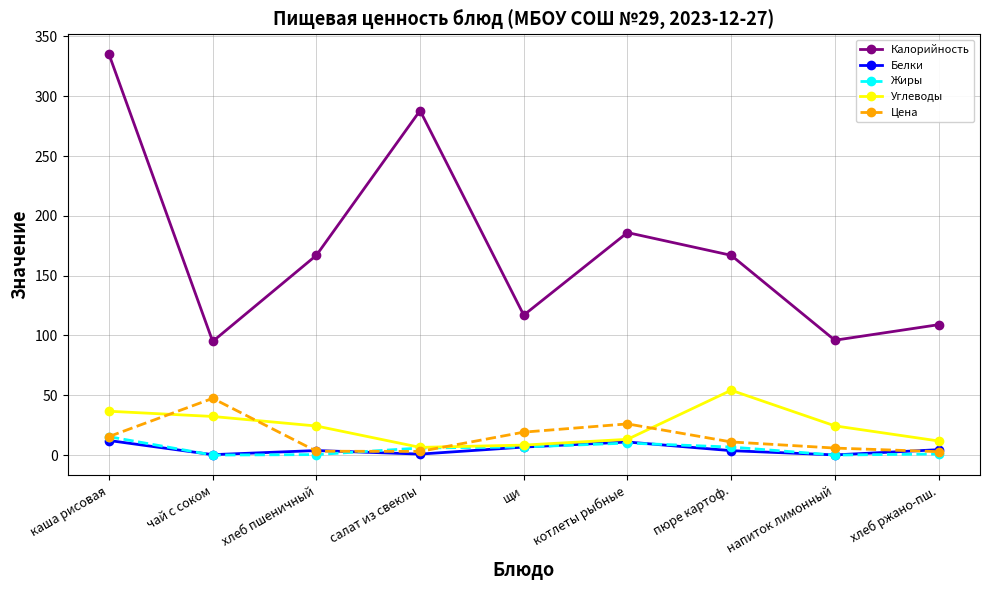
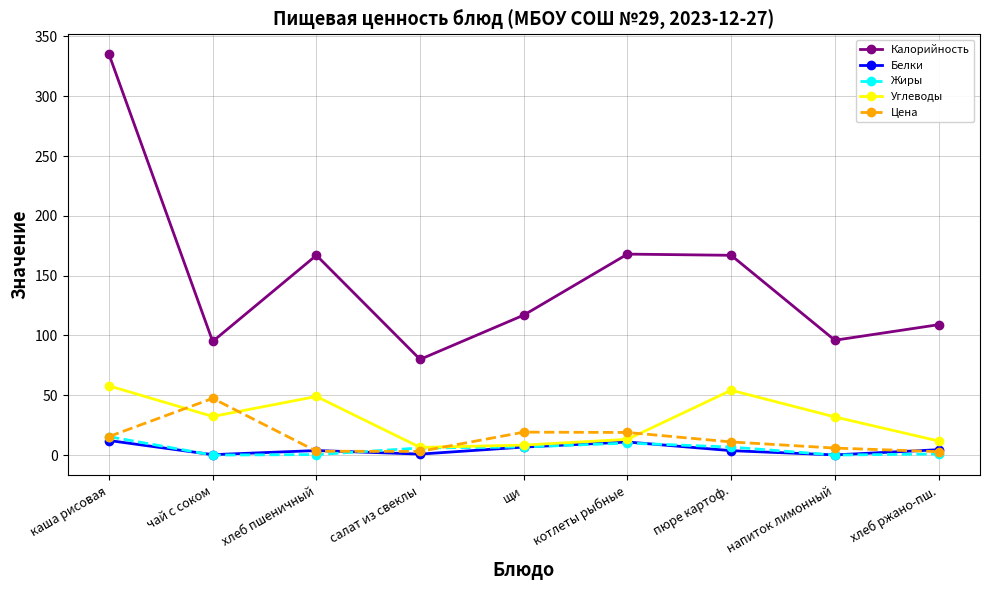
  {
    "Калорийность": {
      "каша рисовая": 335,
      "чай с соком": 95,
      "хлеб пшеничный": 167,
-     "салат из свеклы": 288,
+     "салат из свеклы": 80,
      "щи": 117,
-     "котлеты рыбные": 186,
+     "котлеты рыбные": 168,
      "пюре картоф.": 167,
      "напиток лимонный": 96,
      "хлеб ржано-пш.": 109
    },
    "Белки": {
      "каша рисовая": 12,
      "салат из свеклы": 1,
      "пюре картоф.": 4
    },
    "Жиры": {
      "хлеб пшеничный": 0,
      "пюре картоф.": 7
    },
    "Углеводы": {
-     "каша рисовая": 37,
+     "каша рисовая": 58,
      "чай с соком": 32,
-     "хлеб пшеничный": 24,
+     "хлеб пшеничный": 49,
      "котлеты рыбные": 13,
      "пюре картоф.": 54,
-     "напиток лимонный": 24,
+     "напиток лимонный": 32,
      "хлеб ржано-пш.": 12
    },
    "Цена": {
      "чай с соком": 47,
      "салат из свеклы": 3,
      "щи": 19,
-     "котлеты рыбные": 26,
+     "котлеты рыбные": 19,
      "пюре картоф.": 11,
      "напиток лимонный": 6
    }
  }
